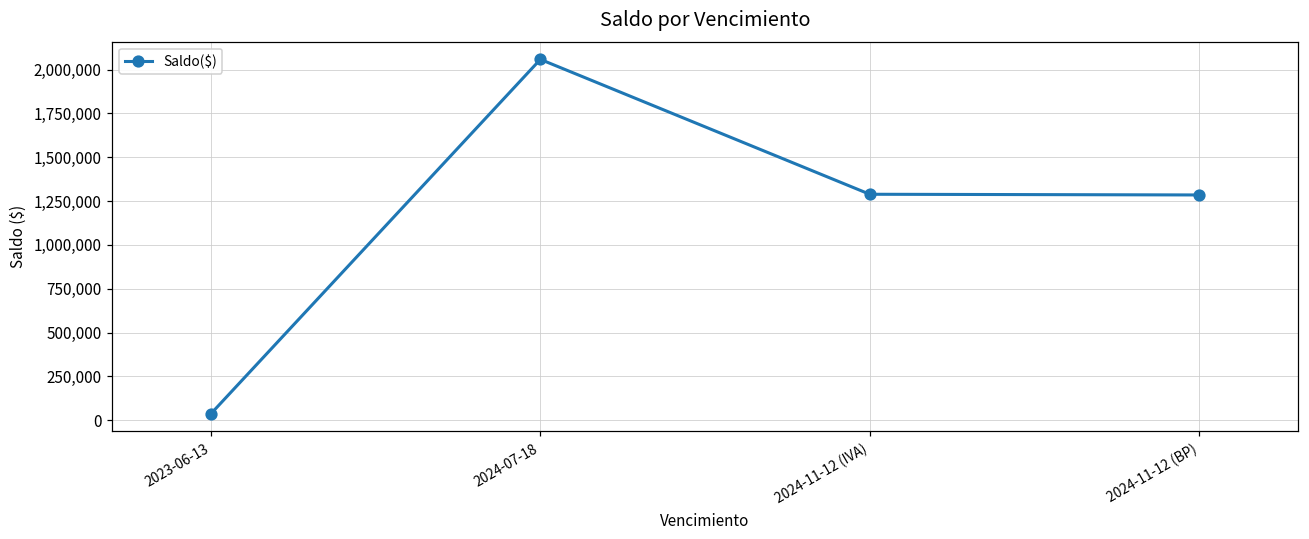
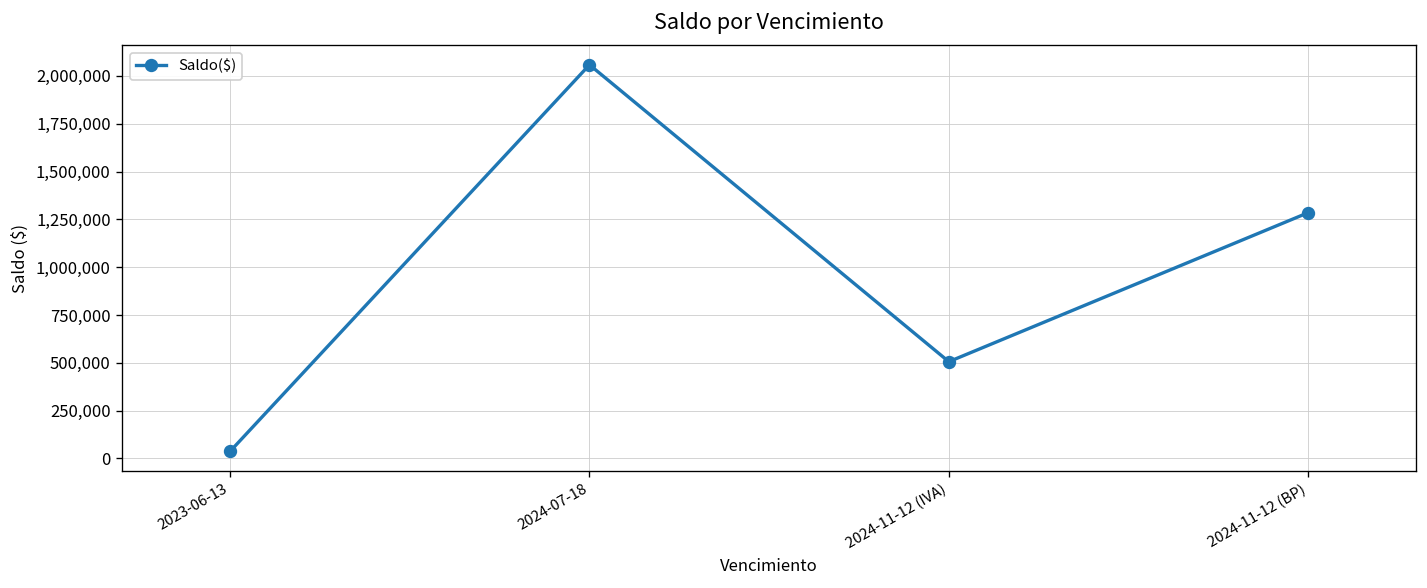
  {
    "2023-06-13": "40,000",
    "2024-07-18": "2,060,000",
-   "2024-11-12 (IVA)": "1,290,000",
+   "2024-11-12 (IVA)": "510,000",
    "2024-11-12 (BP)": "1,280,000"
  }
